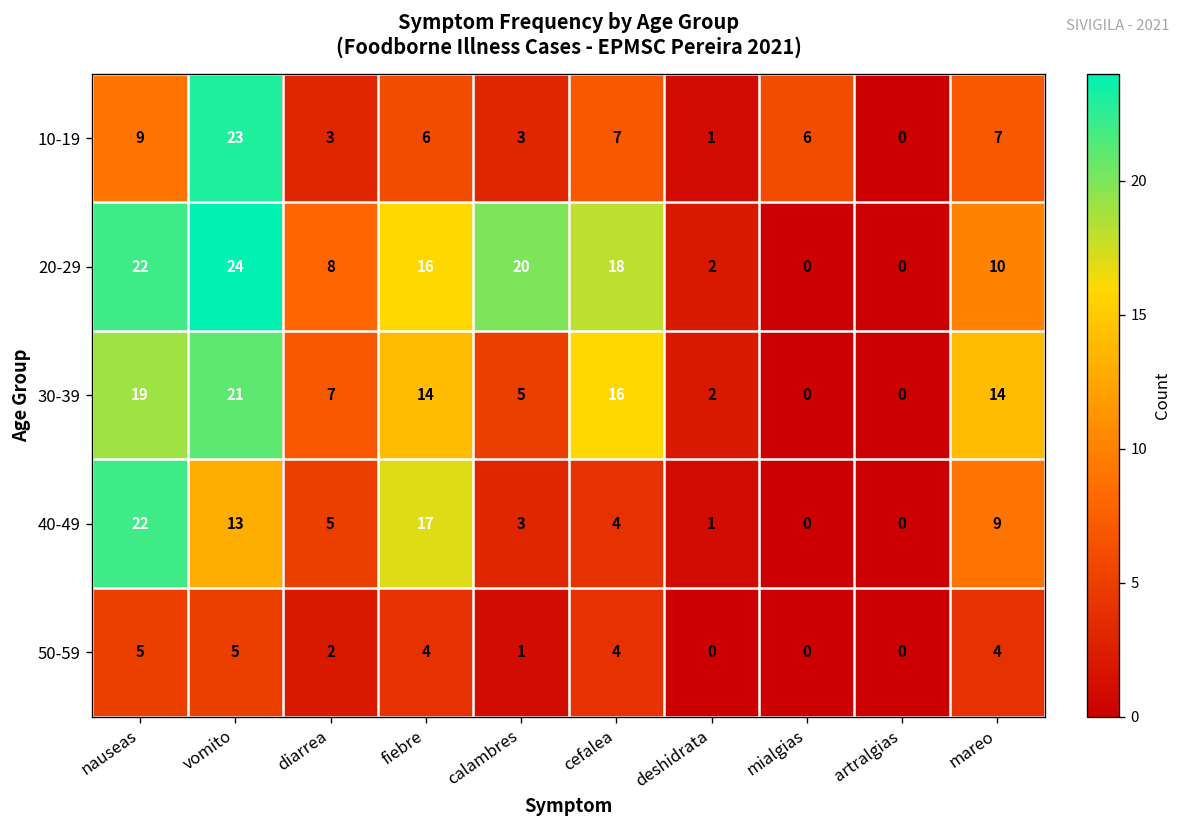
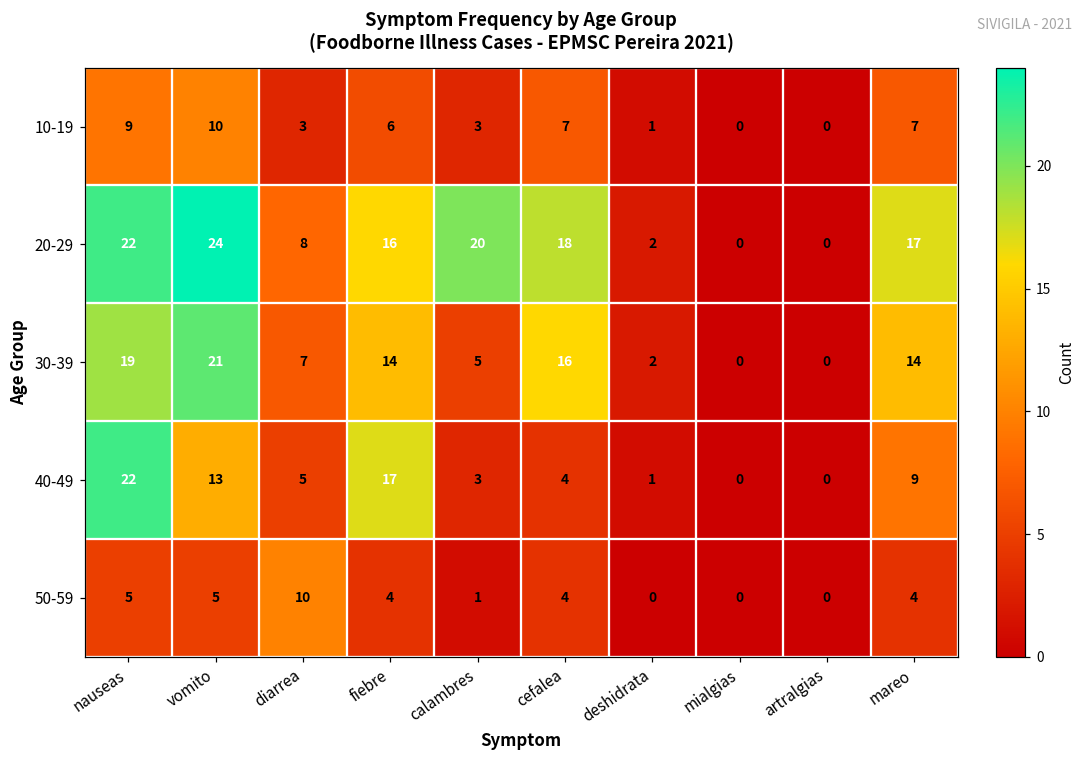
  {
    "10-19": {
      "nauseas": 9,
-     "vomito": 23,
+     "vomito": 10,
      "diarrea": 3,
      "fiebre": 6,
      "calambres": 3,
      "cefalea": 7,
      "deshidrata": 1,
-     "mialgias": 6,
+     "mialgias": 0,
      "artralgias": 0,
      "mareo": 7
    },
    "20-29": {
      "nauseas": 22,
      "vomito": 24,
      "diarrea": 8,
      "fiebre": 16,
      "calambres": 20,
      "cefalea": 18,
      "deshidrata": 2,
      "mialgias": 0,
      "artralgias": 0,
-     "mareo": 10
+     "mareo": 17
    },
    "30-39": {
      "nauseas": 19,
      "vomito": 21,
      "diarrea": 7,
      "fiebre": 14,
      "calambres": 5,
      "cefalea": 16,
      "deshidrata": 2,
      "mialgias": 0,
      "artralgias": 0,
      "mareo": 14
    },
    "40-49": {
      "nauseas": 22,
      "vomito": 13,
      "diarrea": 5,
      "fiebre": 17,
      "calambres": 3,
      "cefalea": 4,
      "deshidrata": 1,
      "mialgias": 0,
      "artralgias": 0,
      "mareo": 9
    },
    "50-59": {
      "nauseas": 5,
      "vomito": 5,
-     "diarrea": 2,
+     "diarrea": 10,
      "fiebre": 4,
      "calambres": 1,
      "cefalea": 4,
      "deshidrata": 0,
      "mialgias": 0,
      "artralgias": 0,
      "mareo": 4
    }
  }
